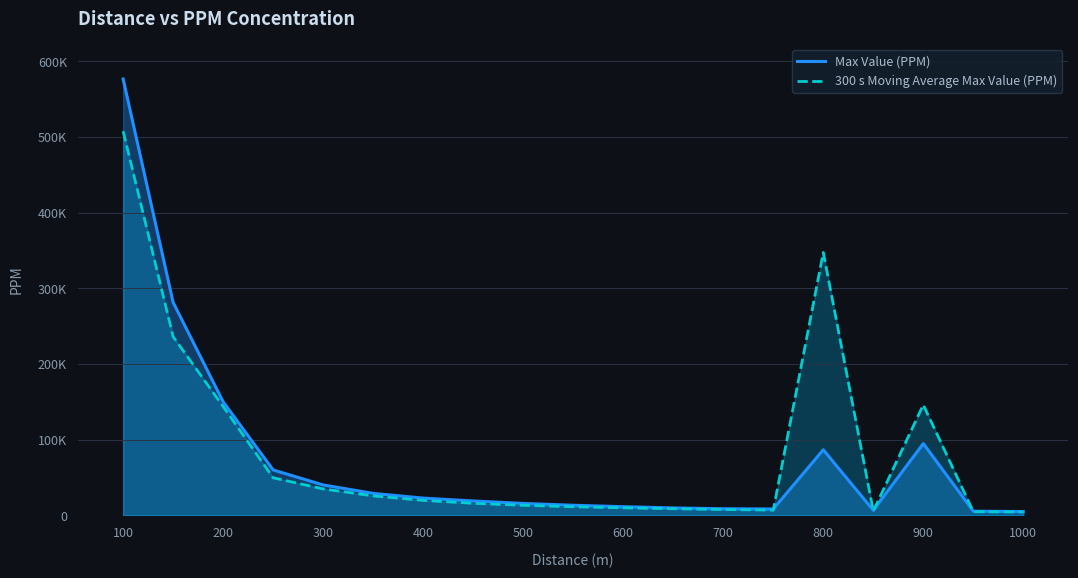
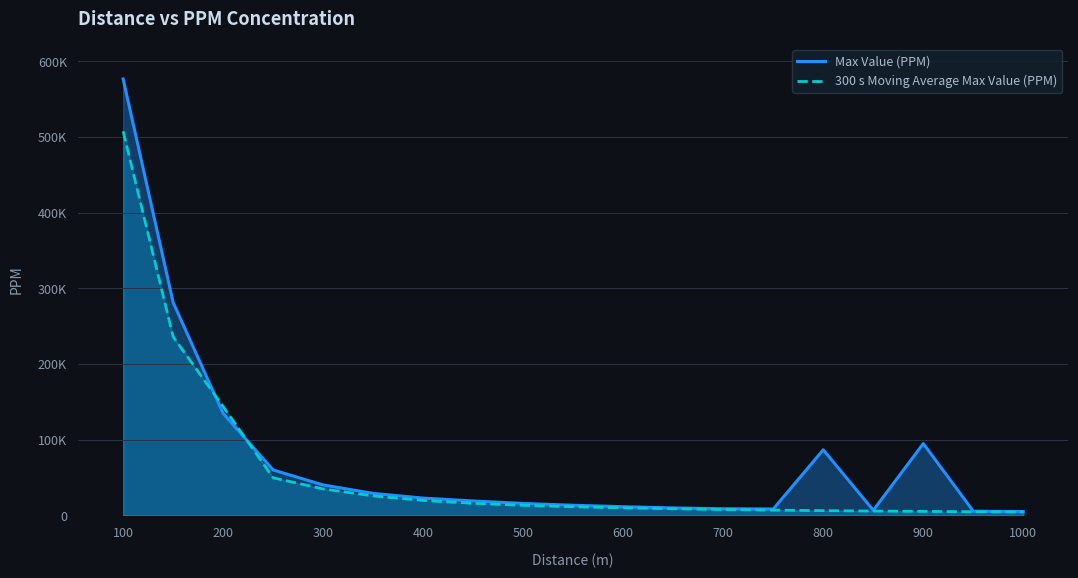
  {
    "Max Value (PPM)": {
      "100": 580000,
-     "200": 150000,
+     "200": 130000,
      "300": 40000,
      "800": 90000,
      "900": 90000
    },
    "300 s Moving Average Max Value (PPM)": {
      "100": 510000,
      "200": 140000,
      "300": 40000,
-     "800": 350000,
-     "900": 150000
+     "800": 10000,
+     "900": 10000
    }
  }
